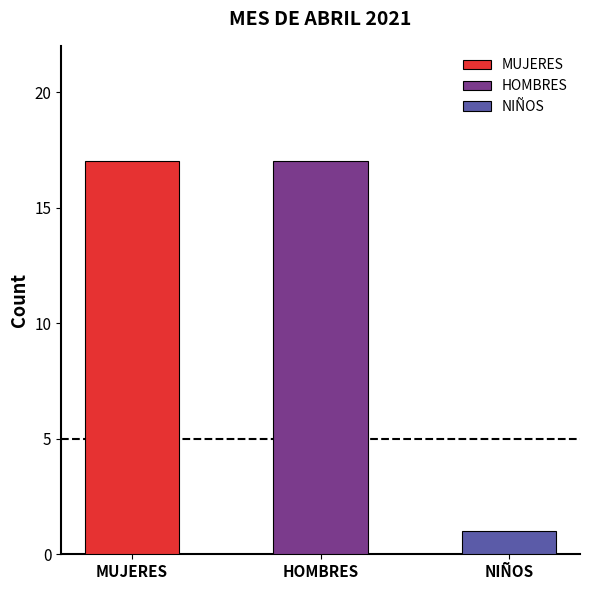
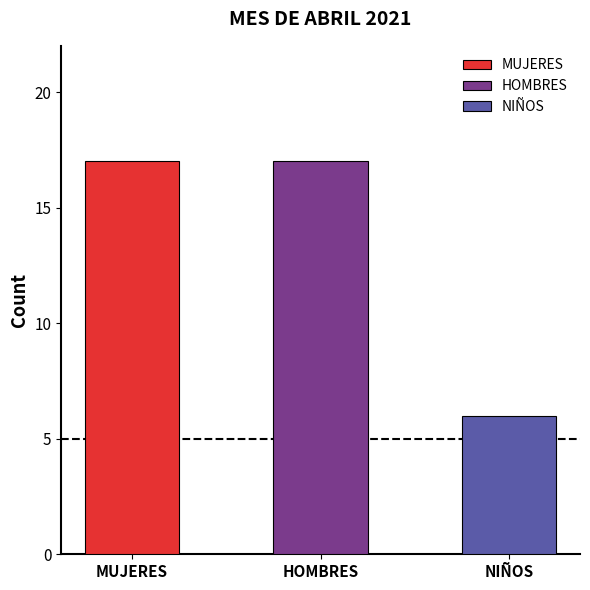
  {
    "MUJERES": 17,
    "HOMBRES": 17,
-   "NIÑOS": 1
+   "NIÑOS": 6
  }
